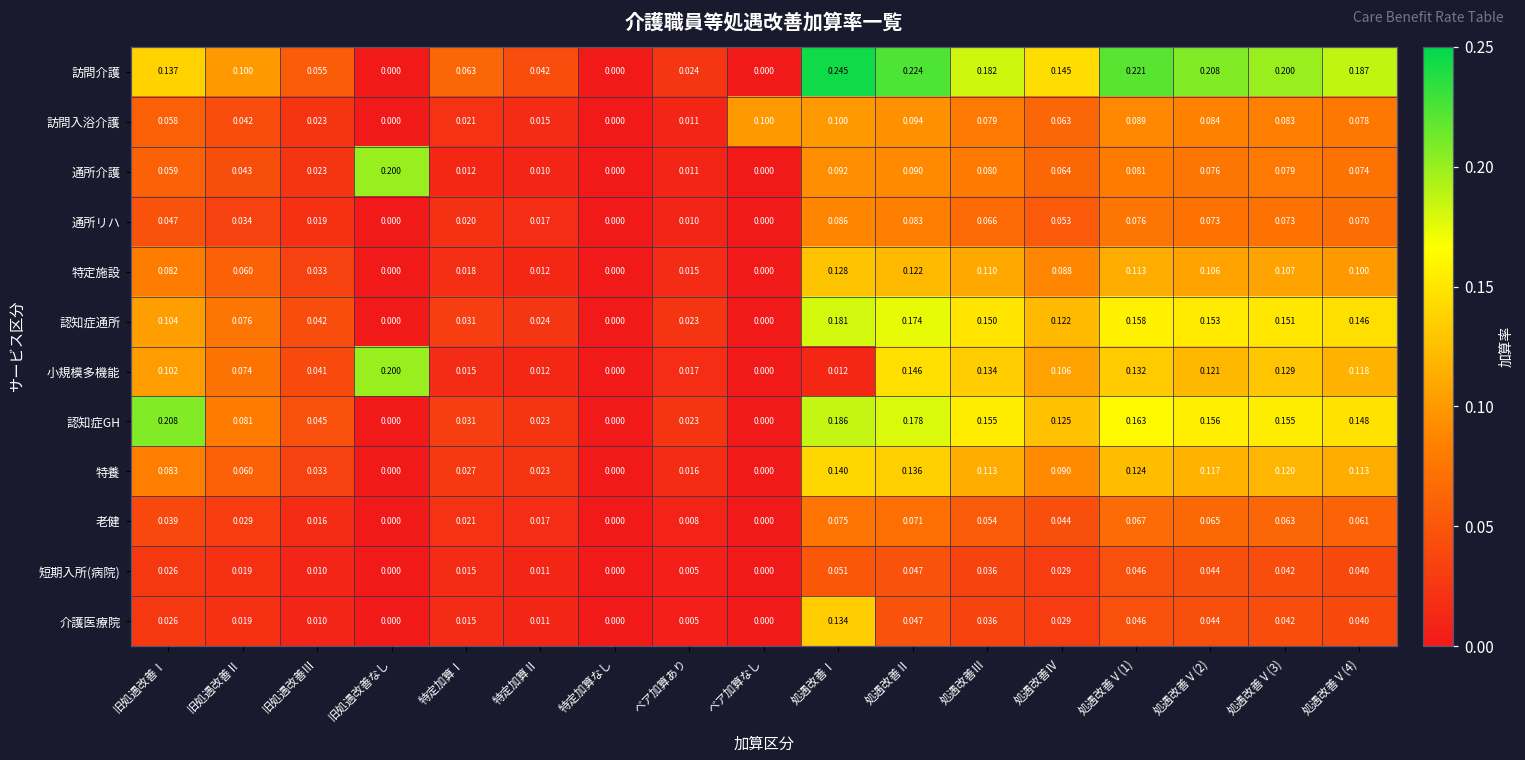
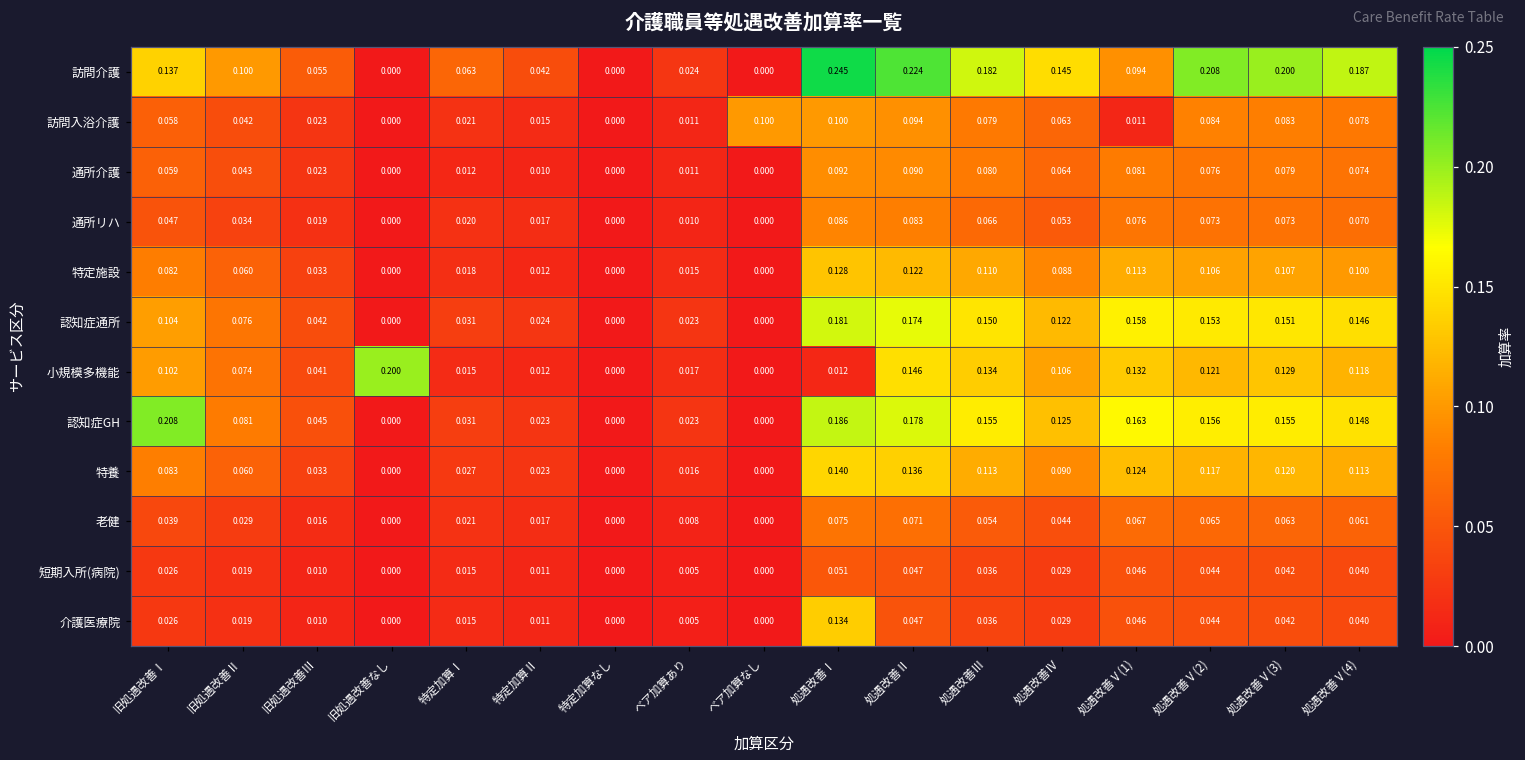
  {
    "訪問介護": {
      "旧処遇改善Ⅰ": 0.137,
      "旧処遇改善Ⅱ": 0.100,
      "旧処遇改善Ⅲ": 0.055,
      "旧処遇改善なし": 0.000,
      "特定加算Ⅰ": 0.063,
      "特定加算Ⅱ": 0.042,
      "特定加算なし": 0.000,
      "ベア加算あり": 0.024,
      "ベア加算なし": 0.000,
      "処遇改善Ⅰ": 0.245,
      "処遇改善Ⅱ": 0.224,
      "処遇改善Ⅲ": 0.182,
      "処遇改善Ⅳ": 0.145,
-     "処遇改善Ⅴ(1)": 0.221,
+     "処遇改善Ⅴ(1)": 0.094,
      "処遇改善Ⅴ(2)": 0.208,
      "処遇改善Ⅴ(3)": 0.200,
      "処遇改善Ⅴ(4)": 0.187
    },
    "訪問入浴介護": {
      "旧処遇改善Ⅰ": 0.058,
      "旧処遇改善Ⅱ": 0.042,
      "旧処遇改善Ⅲ": 0.023,
      "旧処遇改善なし": 0.000,
      "特定加算Ⅰ": 0.021,
      "特定加算Ⅱ": 0.015,
      "特定加算なし": 0.000,
      "ベア加算あり": 0.011,
      "ベア加算なし": 0.100,
      "処遇改善Ⅰ": 0.100,
      "処遇改善Ⅱ": 0.094,
      "処遇改善Ⅲ": 0.079,
      "処遇改善Ⅳ": 0.063,
-     "処遇改善Ⅴ(1)": 0.089,
+     "処遇改善Ⅴ(1)": 0.011,
      "処遇改善Ⅴ(2)": 0.084,
      "処遇改善Ⅴ(3)": 0.083,
      "処遇改善Ⅴ(4)": 0.078
    },
    "通所介護": {
      "旧処遇改善Ⅰ": 0.059,
      "旧処遇改善Ⅱ": 0.043,
      "旧処遇改善Ⅲ": 0.023,
-     "旧処遇改善なし": 0.200,
+     "旧処遇改善なし": 0.000,
      "特定加算Ⅰ": 0.012,
      "特定加算Ⅱ": 0.010,
      "特定加算なし": 0.000,
      "ベア加算あり": 0.011,
      "ベア加算なし": 0.000,
      "処遇改善Ⅰ": 0.092,
      "処遇改善Ⅱ": 0.090,
      "処遇改善Ⅲ": 0.080,
      "処遇改善Ⅳ": 0.064,
      "処遇改善Ⅴ(1)": 0.081,
      "処遇改善Ⅴ(2)": 0.076,
      "処遇改善Ⅴ(3)": 0.079,
      "処遇改善Ⅴ(4)": 0.074
    }
  }
